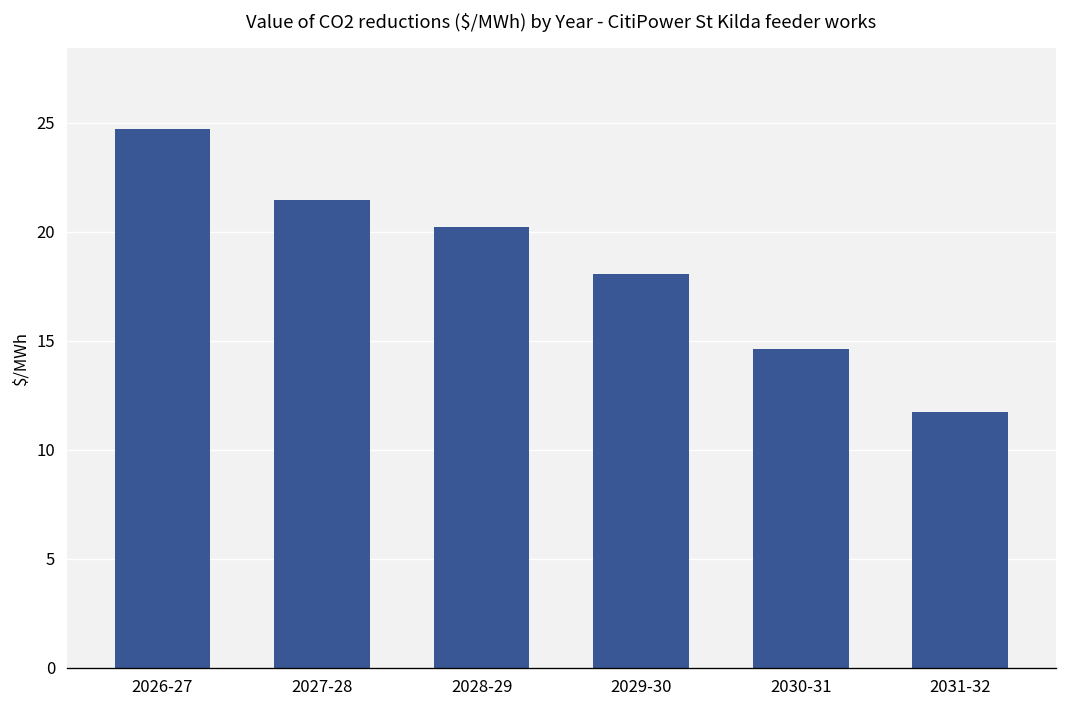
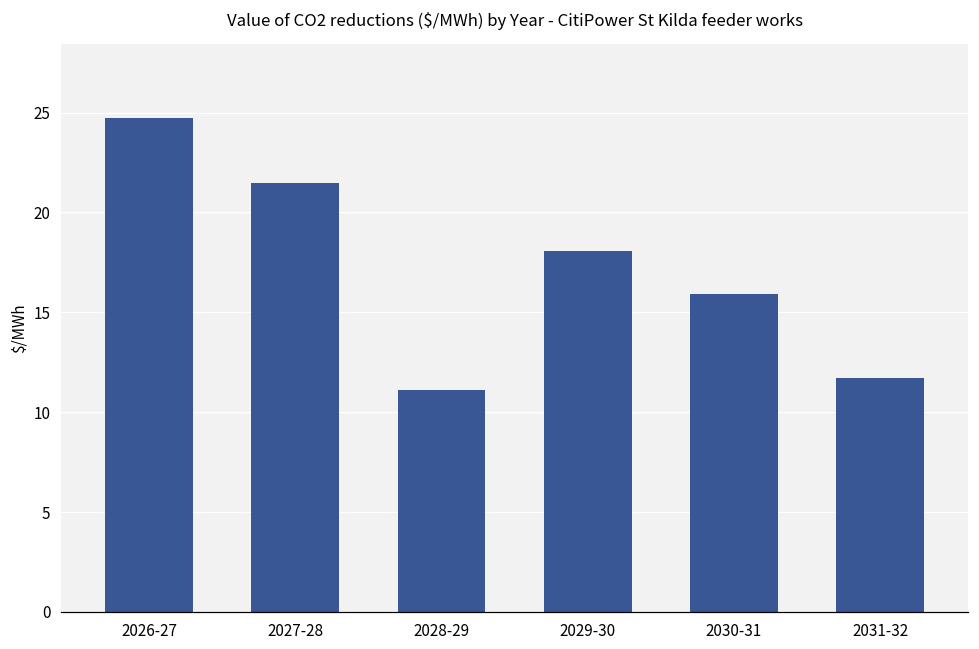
  {
    "2026-27": 24.7,
    "2027-28": 21.5,
-   "2028-29": 20.2,
+   "2028-29": 11.1,
    "2029-30": 18.1,
-   "2030-31": 14.6,
+   "2030-31": 15.9,
    "2031-32": 11.7
  }
